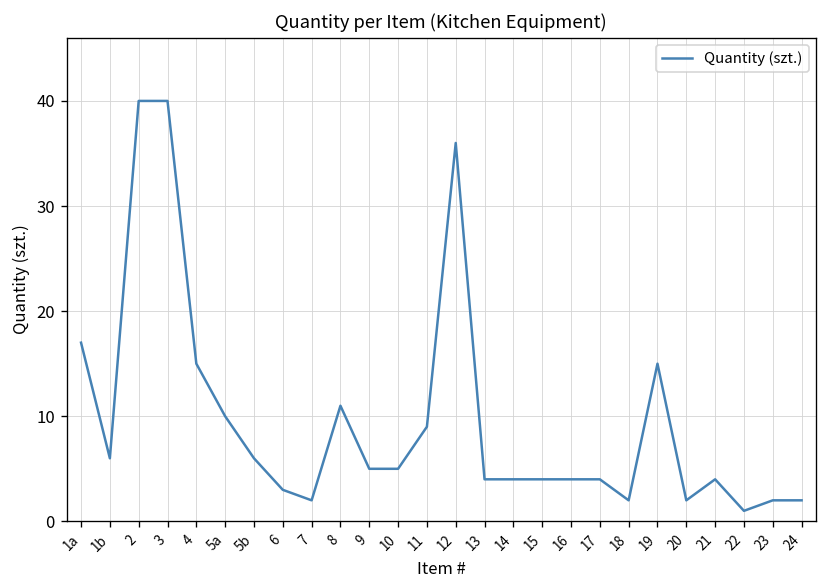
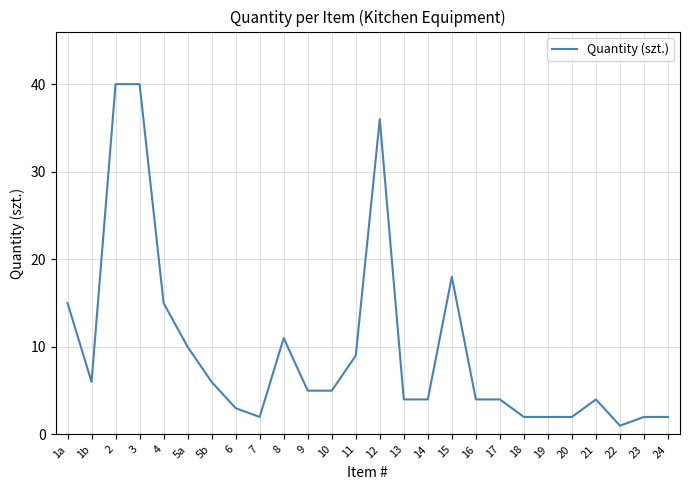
  {
-   "1a": 17,
+   "1a": 15,
    "1b": 6,
    "2": 40,
    "3": 40,
    "4": 15,
    "5a": 10,
    "5b": 6,
    "6": 3,
    "7": 2,
    "8": 11,
    "9": 5,
    "10": 5,
    "11": 9,
    "12": 36,
    "13": 4,
    "14": 4,
-   "15": 4,
+   "15": 18,
    "16": 4,
    "17": 4,
    "18": 2,
-   "19": 15,
+   "19": 2,
    "20": 2,
    "21": 4,
    "22": 1,
    "23": 2,
    "24": 2
  }
